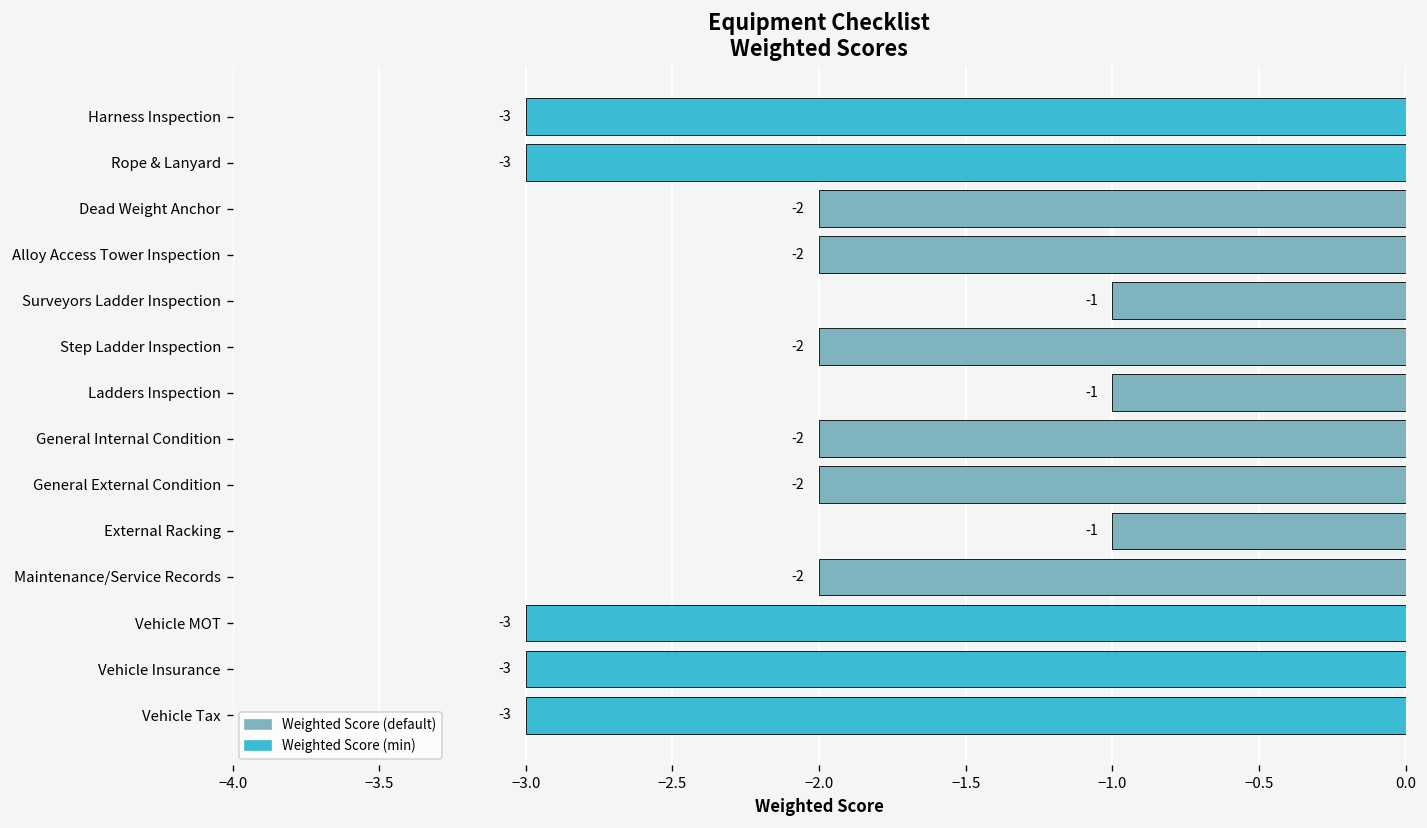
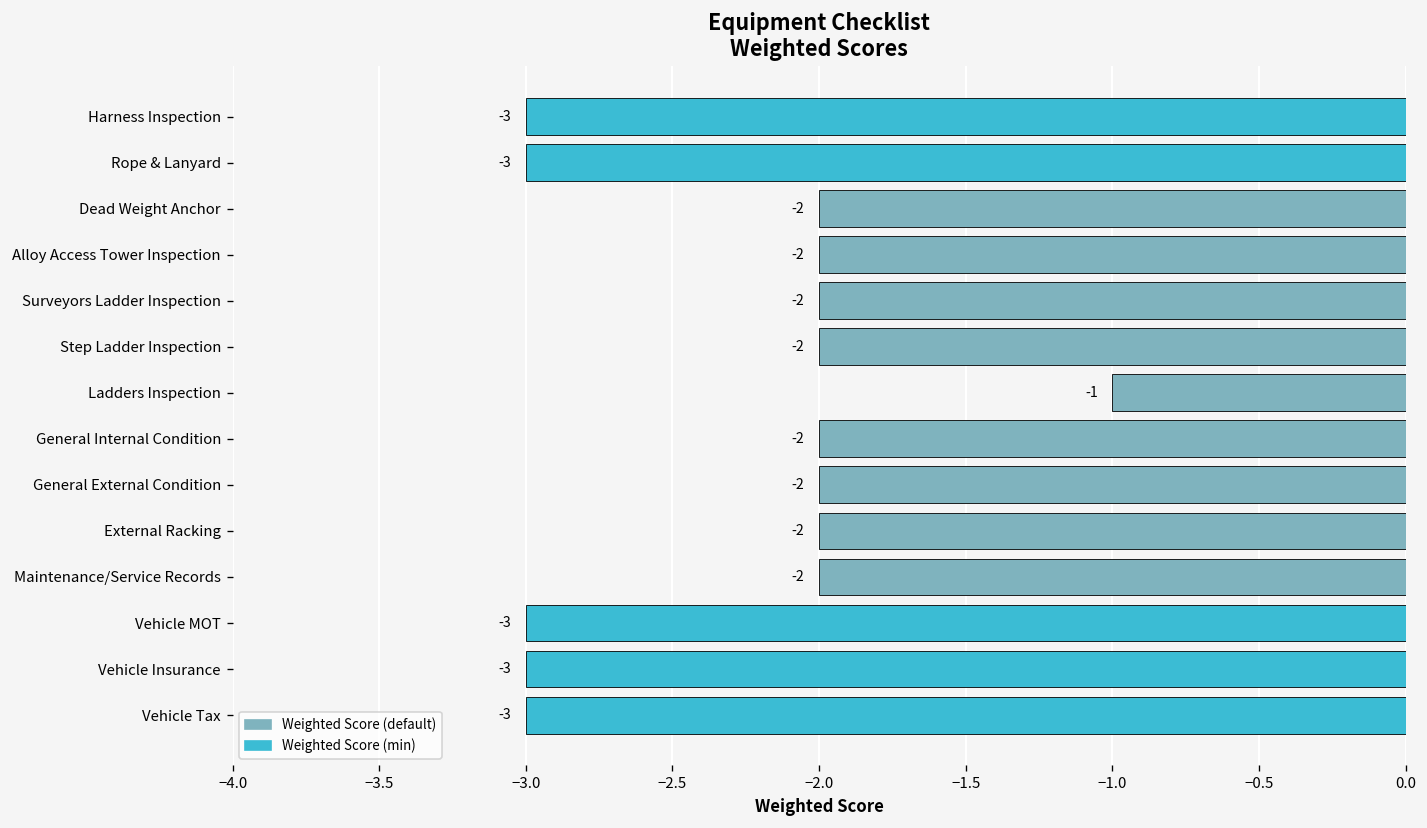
  {
    "Harness Inspection": -3,
    "Rope & Lanyard": -3,
    "Dead Weight Anchor": -2,
    "Alloy Access Tower Inspection": -2,
-   "Surveyors Ladder Inspection": -1,
+   "Surveyors Ladder Inspection": -2,
    "Step Ladder Inspection": -2,
    "Ladders Inspection": -1,
    "General Internal Condition": -2,
    "General External Condition": -2,
-   "External Racking": -1,
+   "External Racking": -2,
    "Maintenance/Service Records": -2,
    "Vehicle MOT": -3,
    "Vehicle Insurance": -3,
    "Vehicle Tax": -3
  }
